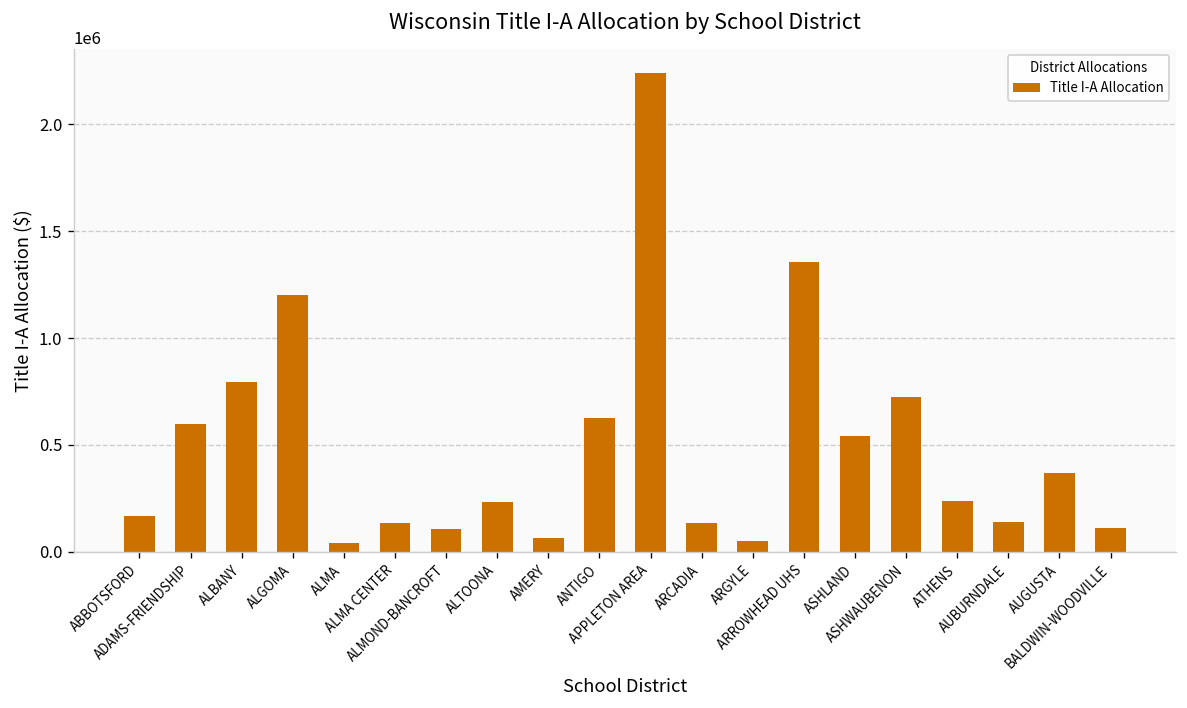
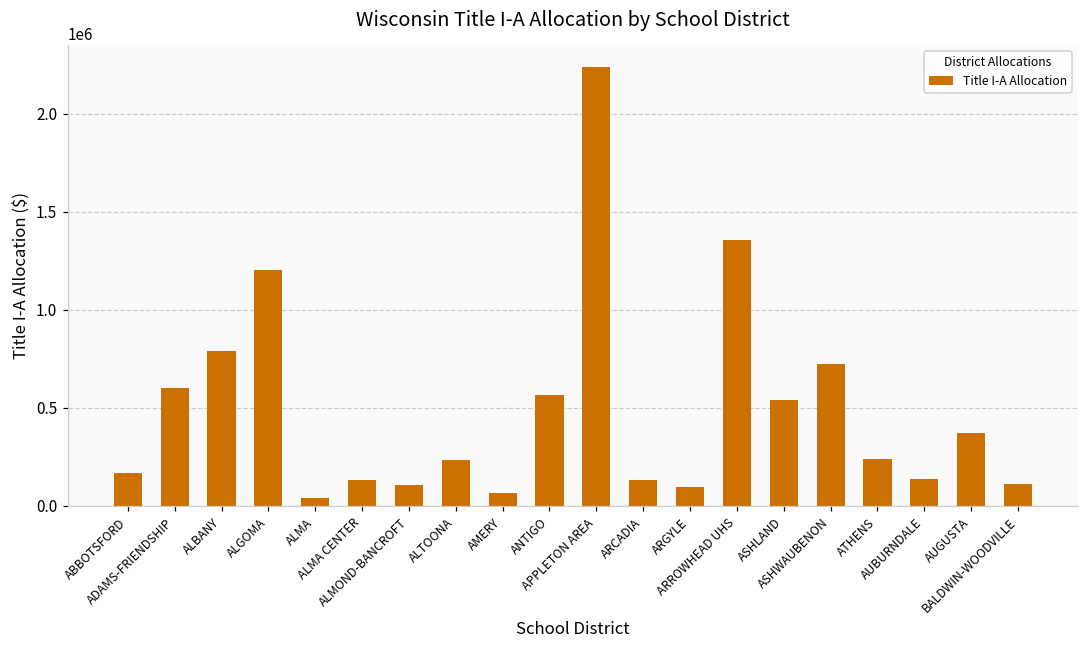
  {
    "ABBOTSFORD": 170000,
    "ADAMS-FRIENDSHIP": 600000,
    "ALBANY": 790000,
    "ALGOMA": 1200000,
    "ALMA": 40000,
    "ALMA CENTER": 130000,
    "ALMOND-BANCROFT": 110000,
    "ALTOONA": 240000,
    "AMERY": 70000,
-   "ANTIGO": 630000,
+   "ANTIGO": 570000,
    "APPLETON AREA": 2240000,
    "ARCADIA": 130000,
-   "ARGYLE": 50000,
+   "ARGYLE": 100000,
    "ARROWHEAD UHS": 1360000,
    "ASHLAND": 540000,
    "ASHWAUBENON": 720000,
    "ATHENS": 240000,
    "AUBURNDALE": 140000,
    "AUGUSTA": 370000,
    "BALDWIN-WOODVILLE": 110000
  }
